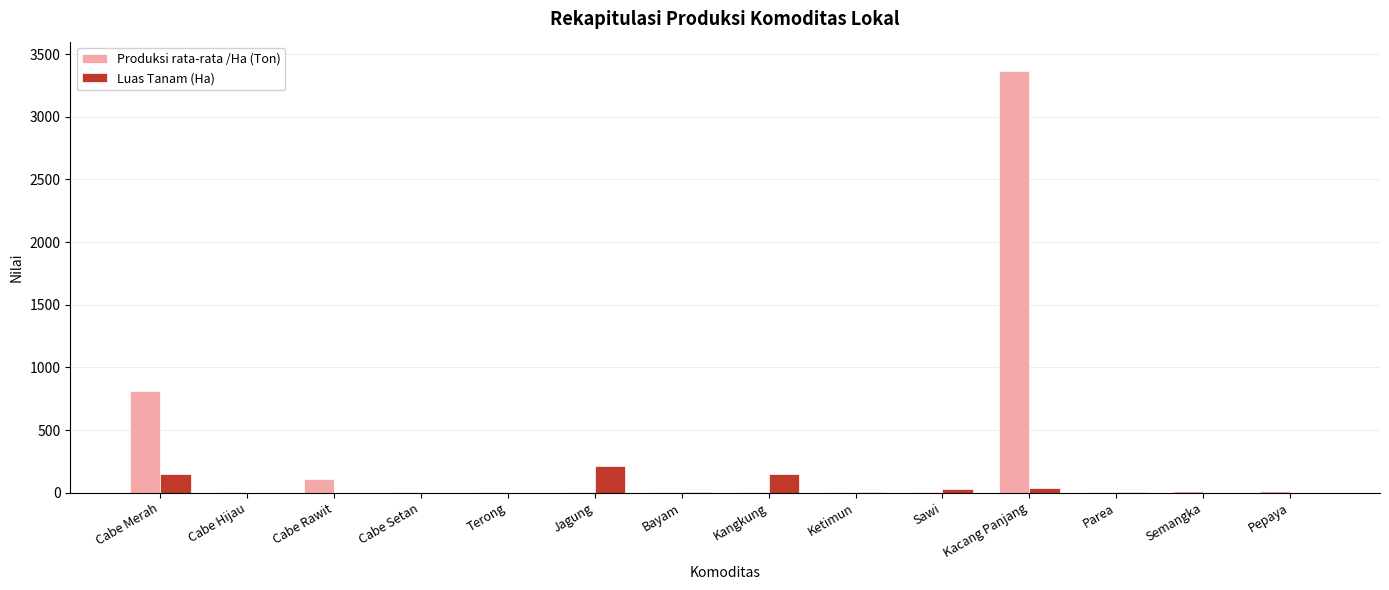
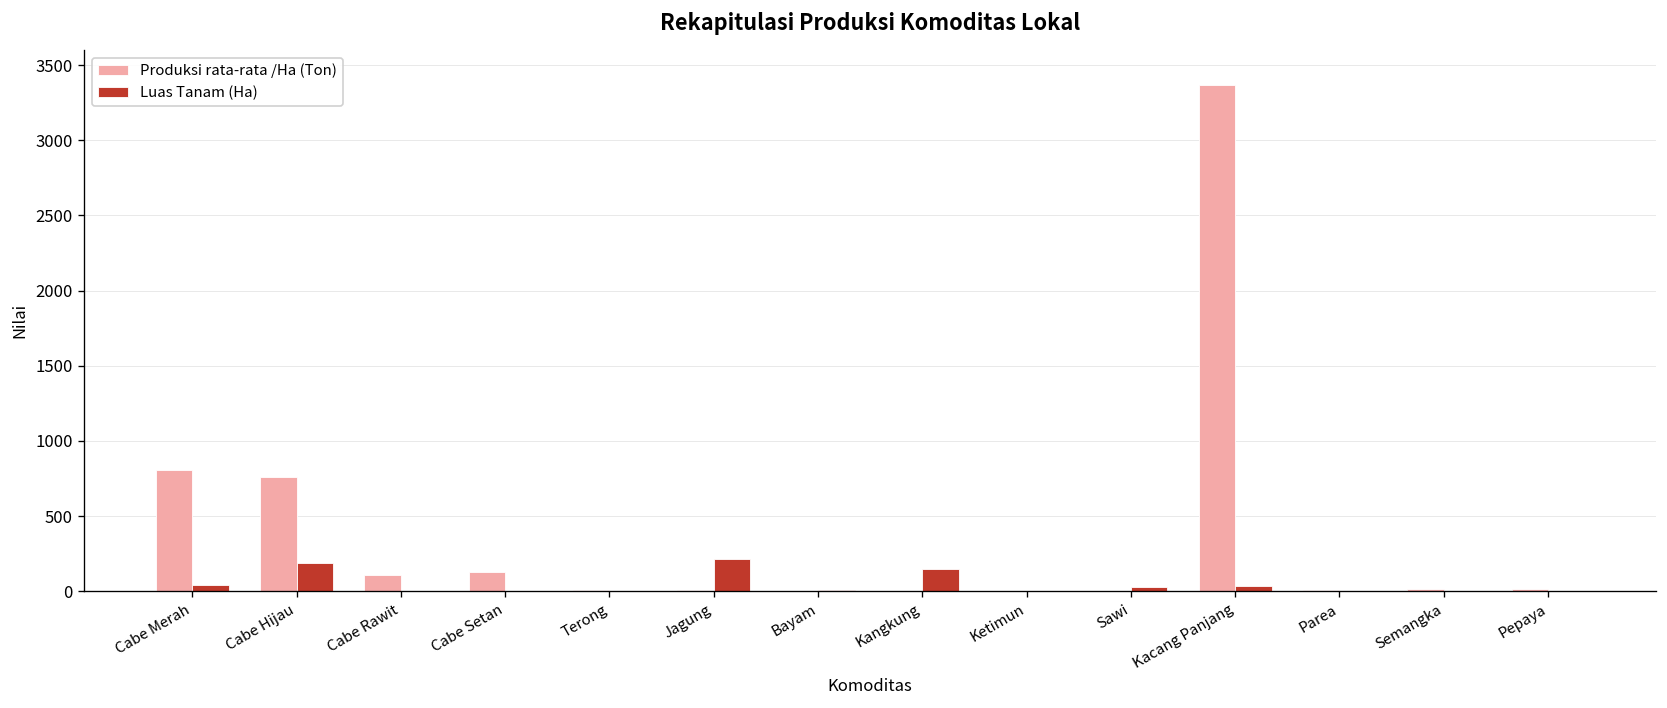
  {
    "Produksi rata-rata /Ha (Ton)": {
      "Cabe Merah": 810,
-     "Cabe Hijau": 10,
+     "Cabe Hijau": 760,
      "Cabe Rawit": 110,
-     "Cabe Setan": 10,
+     "Cabe Setan": 130,
      "Kacang Panjang": 3370
    },
    "Luas Tanam (Ha)": {
-     "Cabe Merah": 150,
-     "Cabe Hijau": 0,
+     "Cabe Merah": 40,
+     "Cabe Hijau": 190,
      "Cabe Rawit": 0,
      "Cabe Setan": 0,
      "Jagung": 210,
      "Kangkung": 150,
      "Sawi": 30,
      "Kacang Panjang": 40
    }
  }
